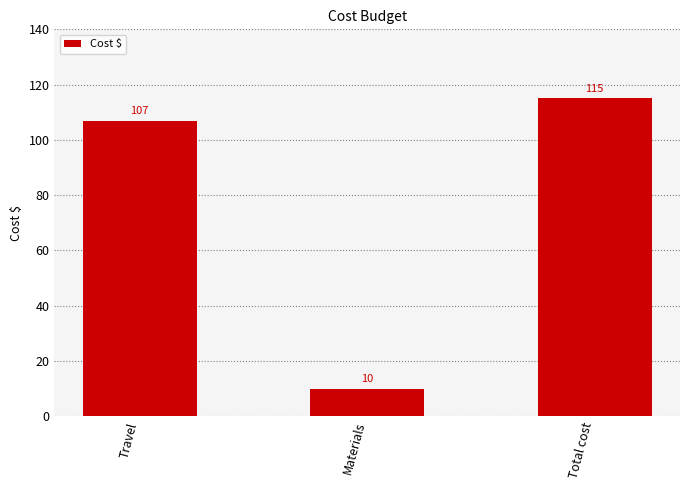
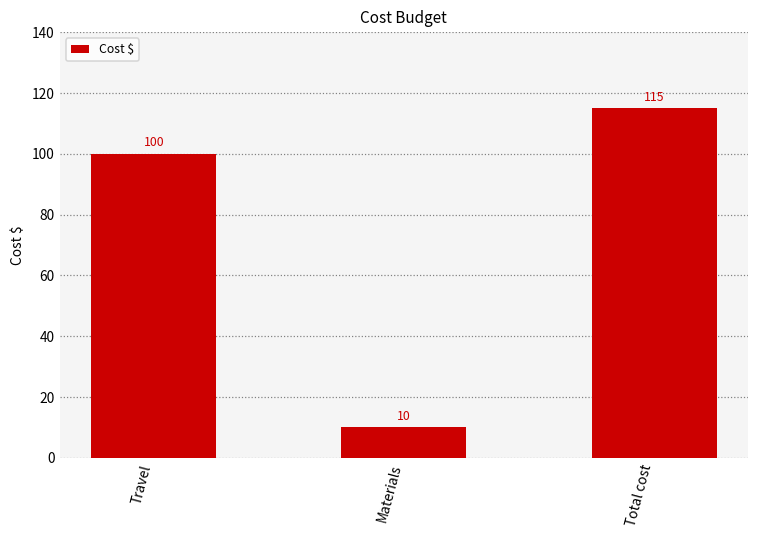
  {
-   "Travel": 107,
+   "Travel": 100,
    "Materials": 10,
    "Total cost": 115
  }
